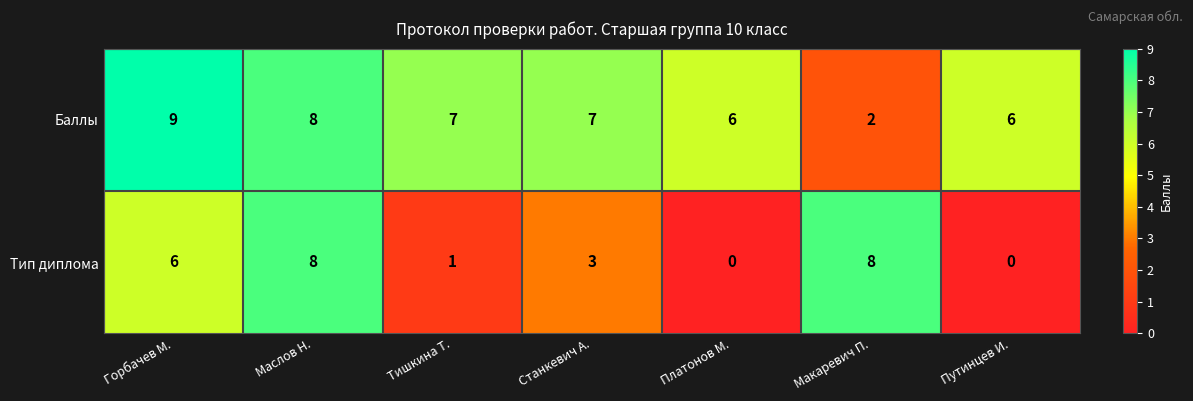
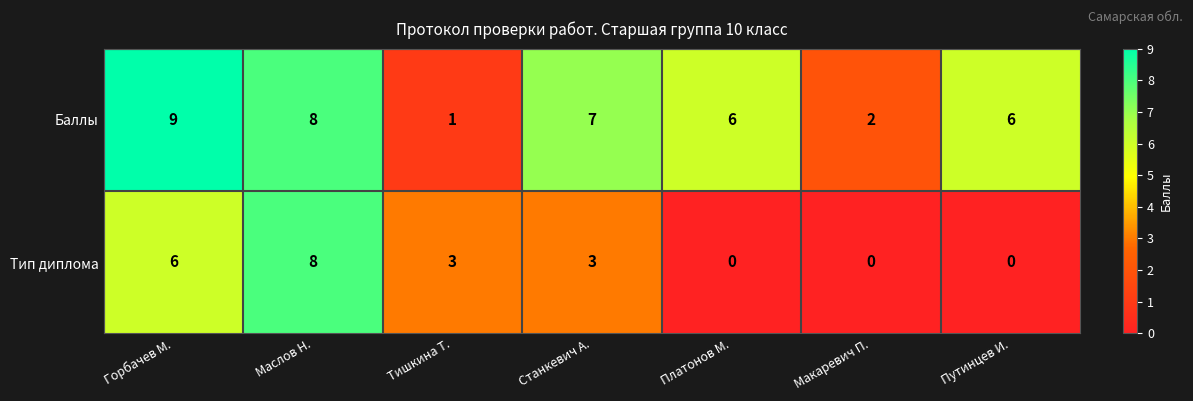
  {
    "Баллы": {
      "Горбачев М.": 9,
      "Маслов Н.": 8,
-     "Тишкина Т.": 7,
+     "Тишкина Т.": 1,
      "Станкевич А.": 7,
      "Платонов М.": 6,
      "Макаревич П.": 2,
      "Путинцев И.": 6
    },
    "Тип диплома": {
      "Горбачев М.": 6,
      "Маслов Н.": 8,
-     "Тишкина Т.": 1,
+     "Тишкина Т.": 3,
      "Станкевич А.": 3,
      "Платонов М.": 0,
-     "Макаревич П.": 8,
+     "Макаревич П.": 0,
      "Путинцев И.": 0
    }
  }
